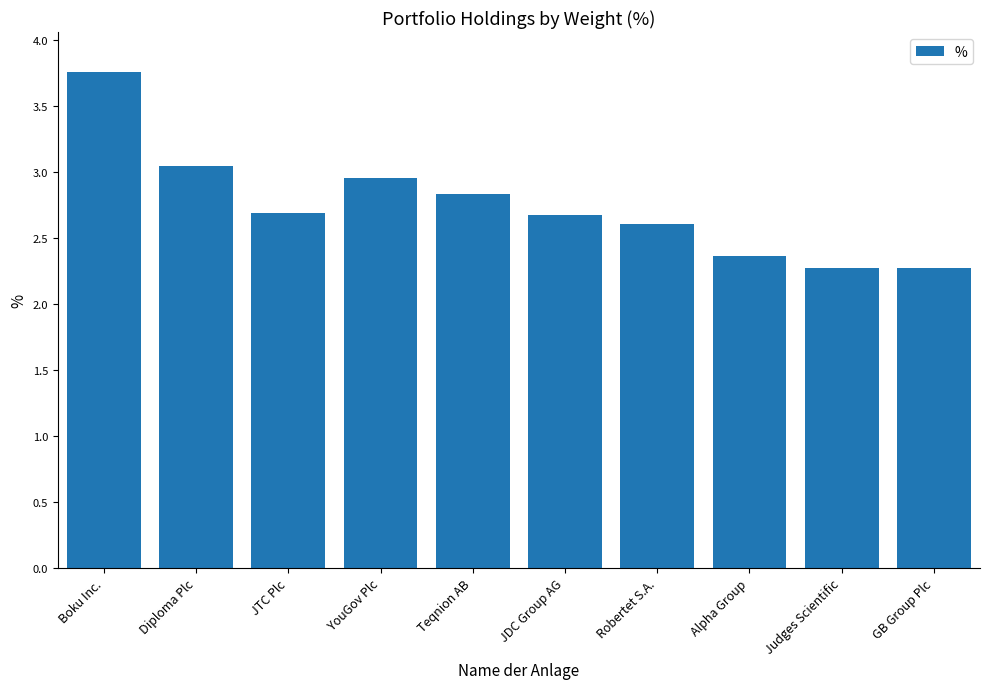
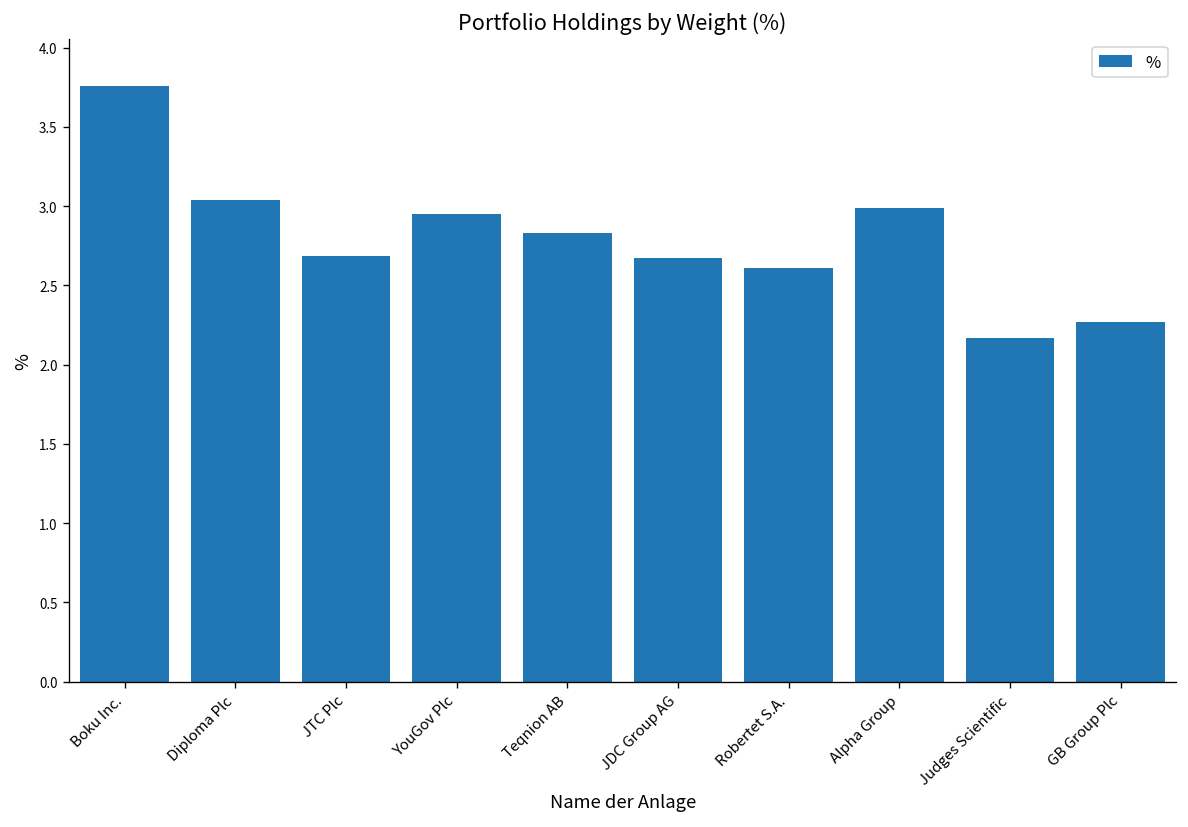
  {
    "Boku Inc.": 3.76,
    "Diploma Plc": 3.04,
    "JTC Plc": 2.69,
    "YouGov Plc": 2.95,
    "Teqnion AB": 2.83,
    "JDC Group AG": 2.67,
    "Robertet S.A.": 2.61,
-   "Alpha Group": 2.36,
-   "Judges Scientific": 2.27,
+   "Alpha Group": 2.99,
+   "Judges Scientific": 2.17,
    "GB Group Plc": 2.27
  }
